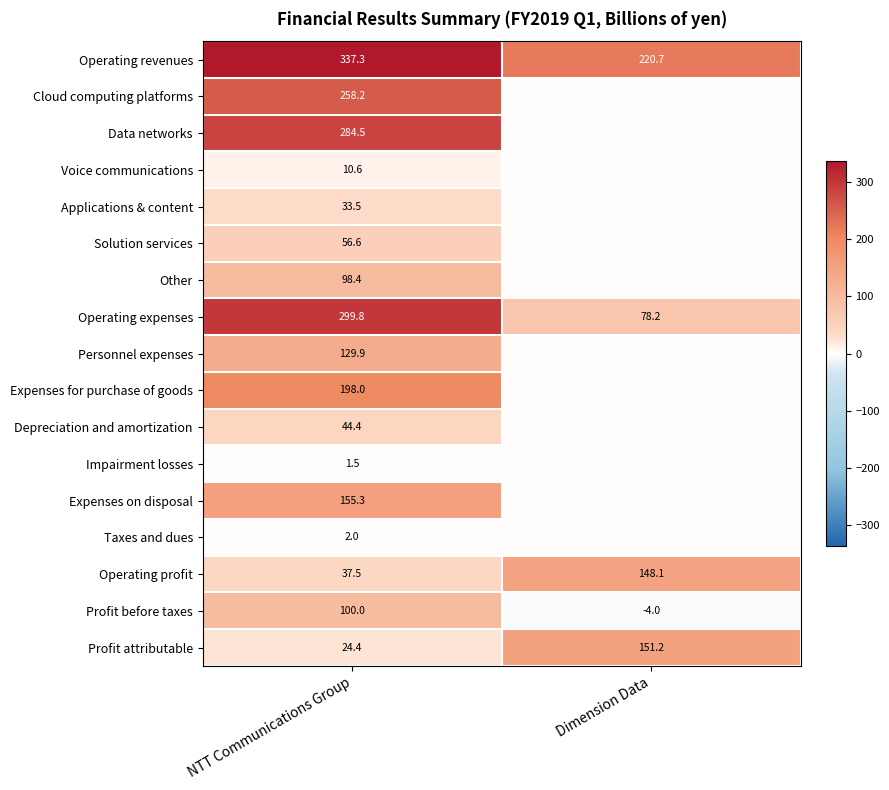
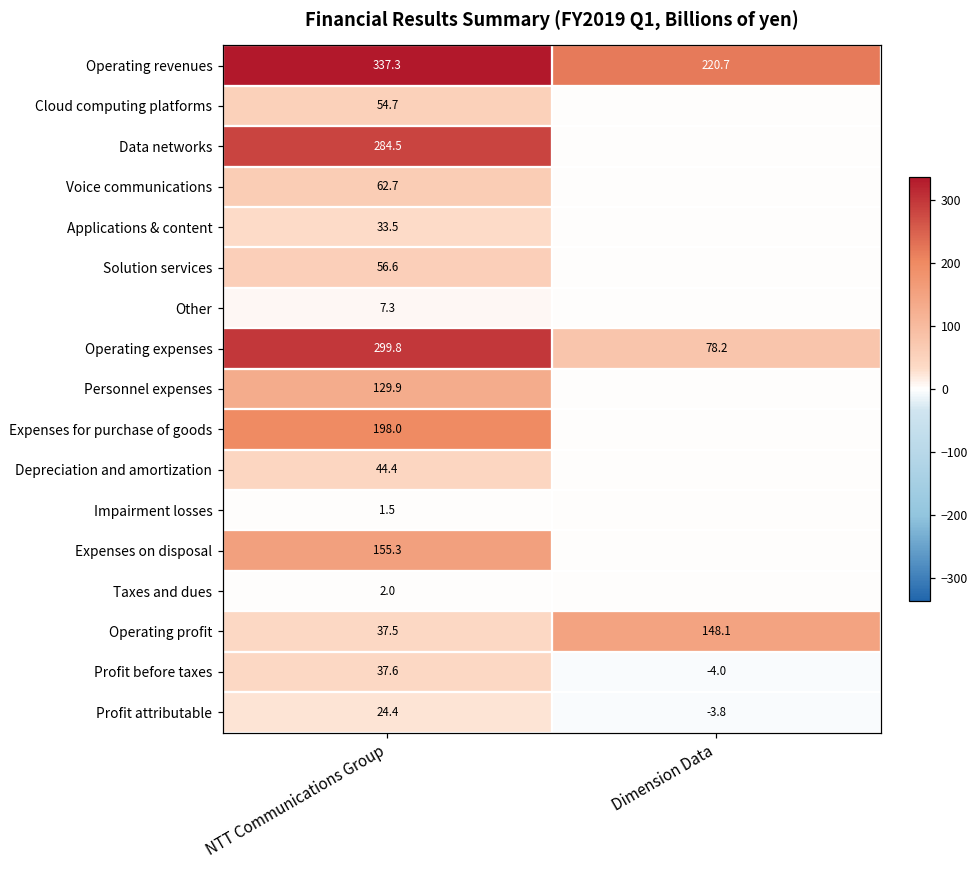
  {
    "Operating revenues": {
      "NTT Communications Group": 337.3,
      "Dimension Data": 220.7
    },
    "Cloud computing platforms": {
-     "NTT Communications Group": 258.2
+     "NTT Communications Group": 54.7
    },
    "Data networks": {
      "NTT Communications Group": 284.5
    },
    "Voice communications": {
-     "NTT Communications Group": 10.6
+     "NTT Communications Group": 62.7
    },
    "Applications & content": {
      "NTT Communications Group": 33.5
    },
    "Solution services": {
      "NTT Communications Group": 56.6
    },
    "Other": {
-     "NTT Communications Group": 98.4
+     "NTT Communications Group": 7.3
    },
    "Operating expenses": {
      "NTT Communications Group": 299.8,
      "Dimension Data": 78.2
    },
    "Personnel expenses": {
      "NTT Communications Group": 129.9
    },
    "Expenses for purchase of goods": {
      "NTT Communications Group": 198.0
    },
    "Depreciation and amortization": {
      "NTT Communications Group": 44.4
    },
    "Impairment losses": {
      "NTT Communications Group": 1.5
    },
    "Expenses on disposal": {
      "NTT Communications Group": 155.3
    },
    "Taxes and dues": {
      "NTT Communications Group": 2.0
    },
    "Operating profit": {
      "NTT Communications Group": 37.5,
      "Dimension Data": 148.1
    },
    "Profit before taxes": {
-     "NTT Communications Group": 100.0,
+     "NTT Communications Group": 37.6,
      "Dimension Data": -4.0
    },
    "Profit attributable": {
      "NTT Communications Group": 24.4,
-     "Dimension Data": 151.2
+     "Dimension Data": -3.8
    }
  }
